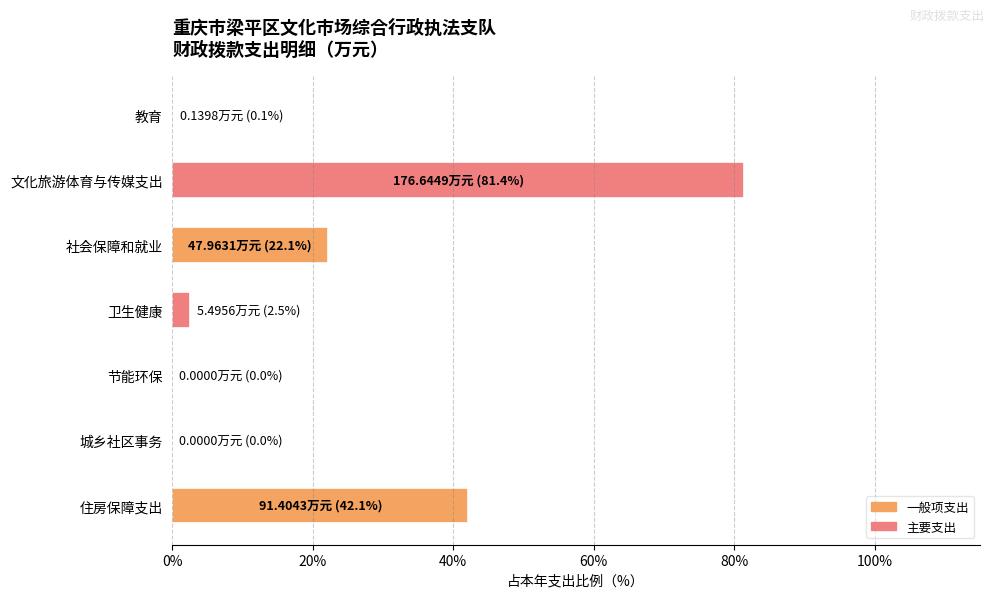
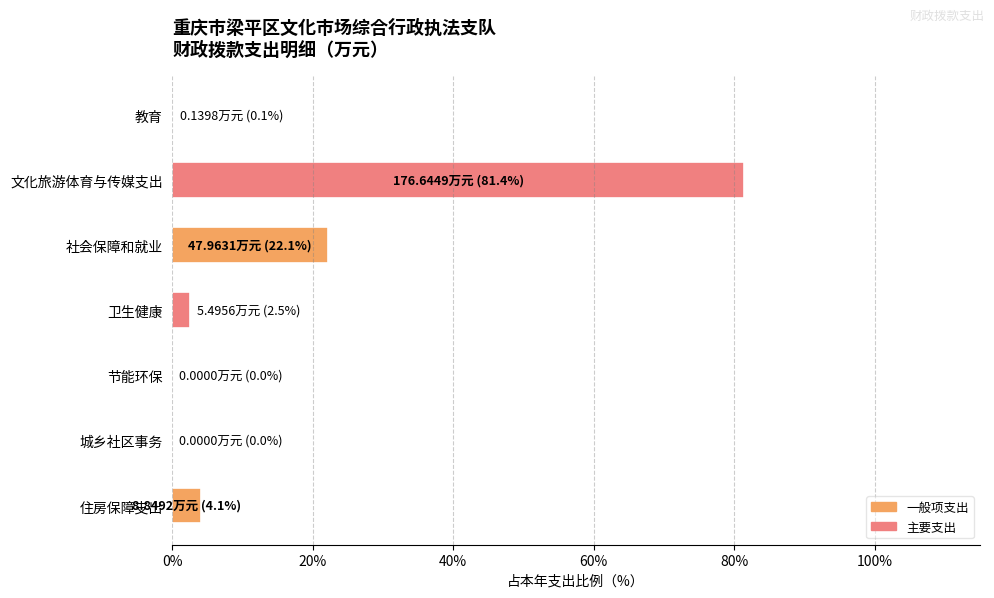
  {
    "教育": "(0.1%)",
    "文化旅游体育与传媒支出": "(81.4%)",
    "社会保障和就业": "(22.1%)",
    "卫生健康": "(2.5%)",
    "节能环保": "0.0000",
    "城乡社区事务": "0.0000",
-   "住房保障支出": "91.4043万元 (42.1%)"
+   "住房保障支出": "8.8492万元 (4.1%)"
  }
